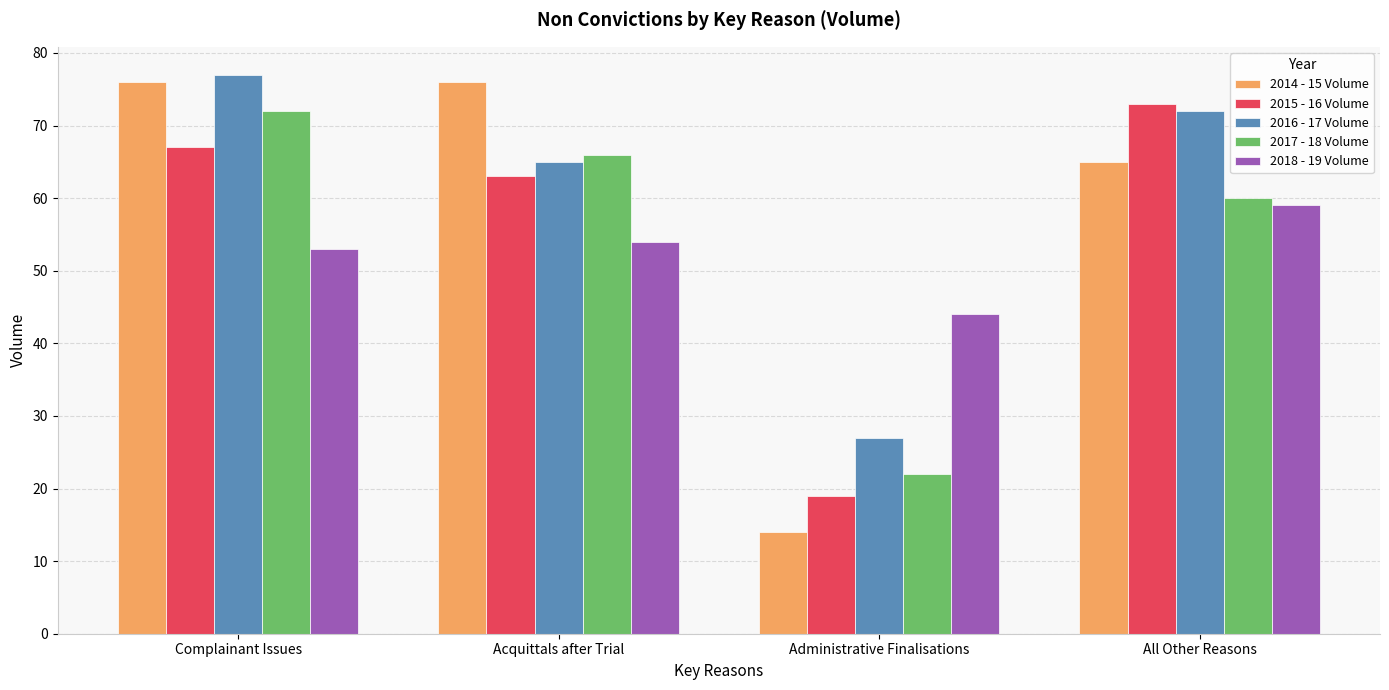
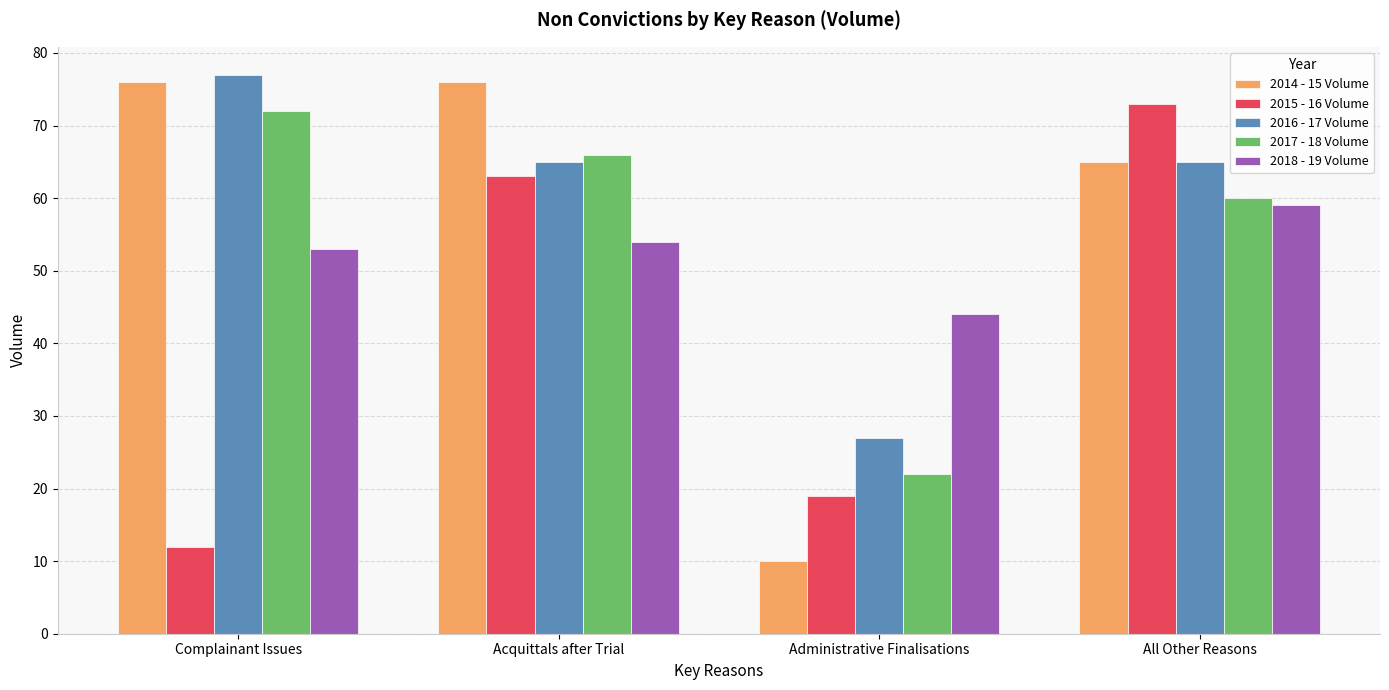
  {
    "2014 - 15 Volume": {
      "Complainant Issues": 76,
      "Acquittals after Trial": 76,
-     "Administrative Finalisations": 14,
+     "Administrative Finalisations": 10,
      "All Other Reasons": 65
    },
    "2015 - 16 Volume": {
-     "Complainant Issues": 67,
+     "Complainant Issues": 12,
      "Acquittals after Trial": 63,
      "Administrative Finalisations": 19,
      "All Other Reasons": 73
    },
    "2016 - 17 Volume": {
      "Complainant Issues": 77,
      "Acquittals after Trial": 65,
      "Administrative Finalisations": 27,
-     "All Other Reasons": 72
+     "All Other Reasons": 65
    },
    "2017 - 18 Volume": {
      "Complainant Issues": 72,
      "Acquittals after Trial": 66,
      "Administrative Finalisations": 22,
      "All Other Reasons": 60
    },
    "2018 - 19 Volume": {
      "Complainant Issues": 53,
      "Acquittals after Trial": 54,
      "Administrative Finalisations": 44,
      "All Other Reasons": 59
    }
  }
